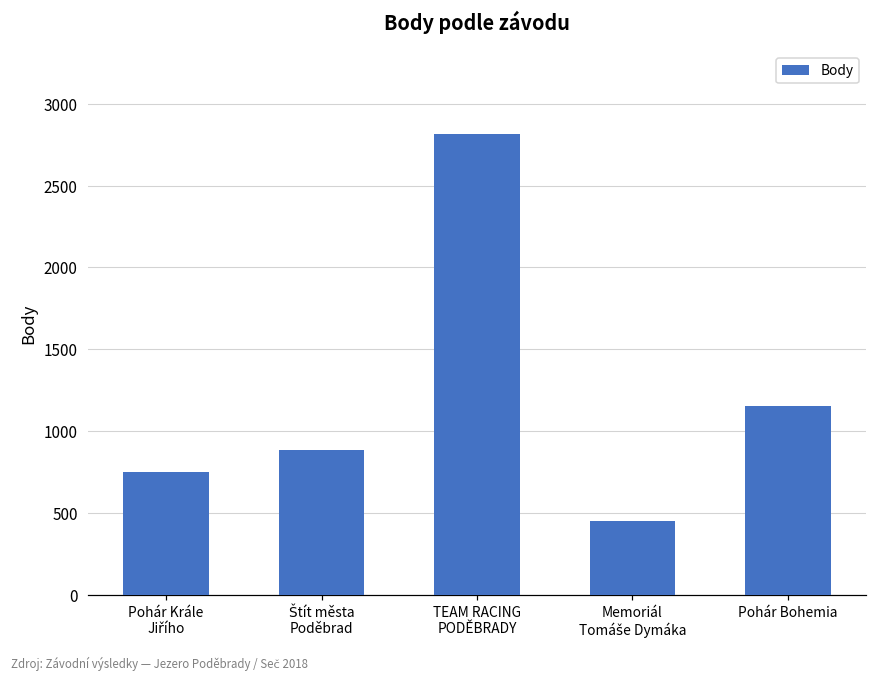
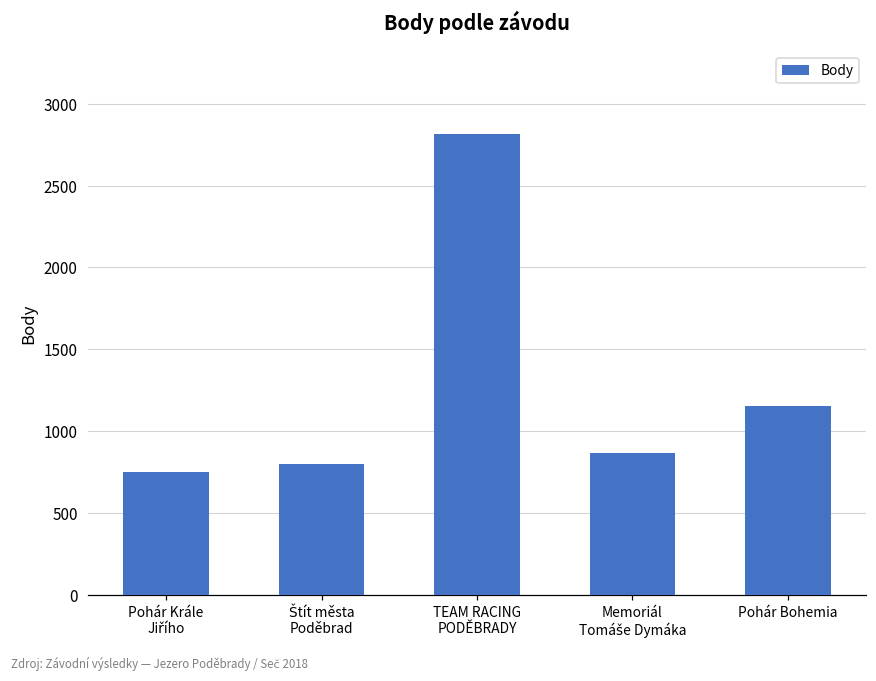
  {
    "Pohár Krále Jiřího": 750,
-   "Štít města Poděbrad": 880,
+   "Štít města Poděbrad": 800,
    "TEAM RACING PODĚBRADY": 2810,
-   "Memoriál Tomáše Dymáka": 450,
+   "Memoriál Tomáše Dymáka": 870,
    "Pohár Bohemia": 1160
  }
